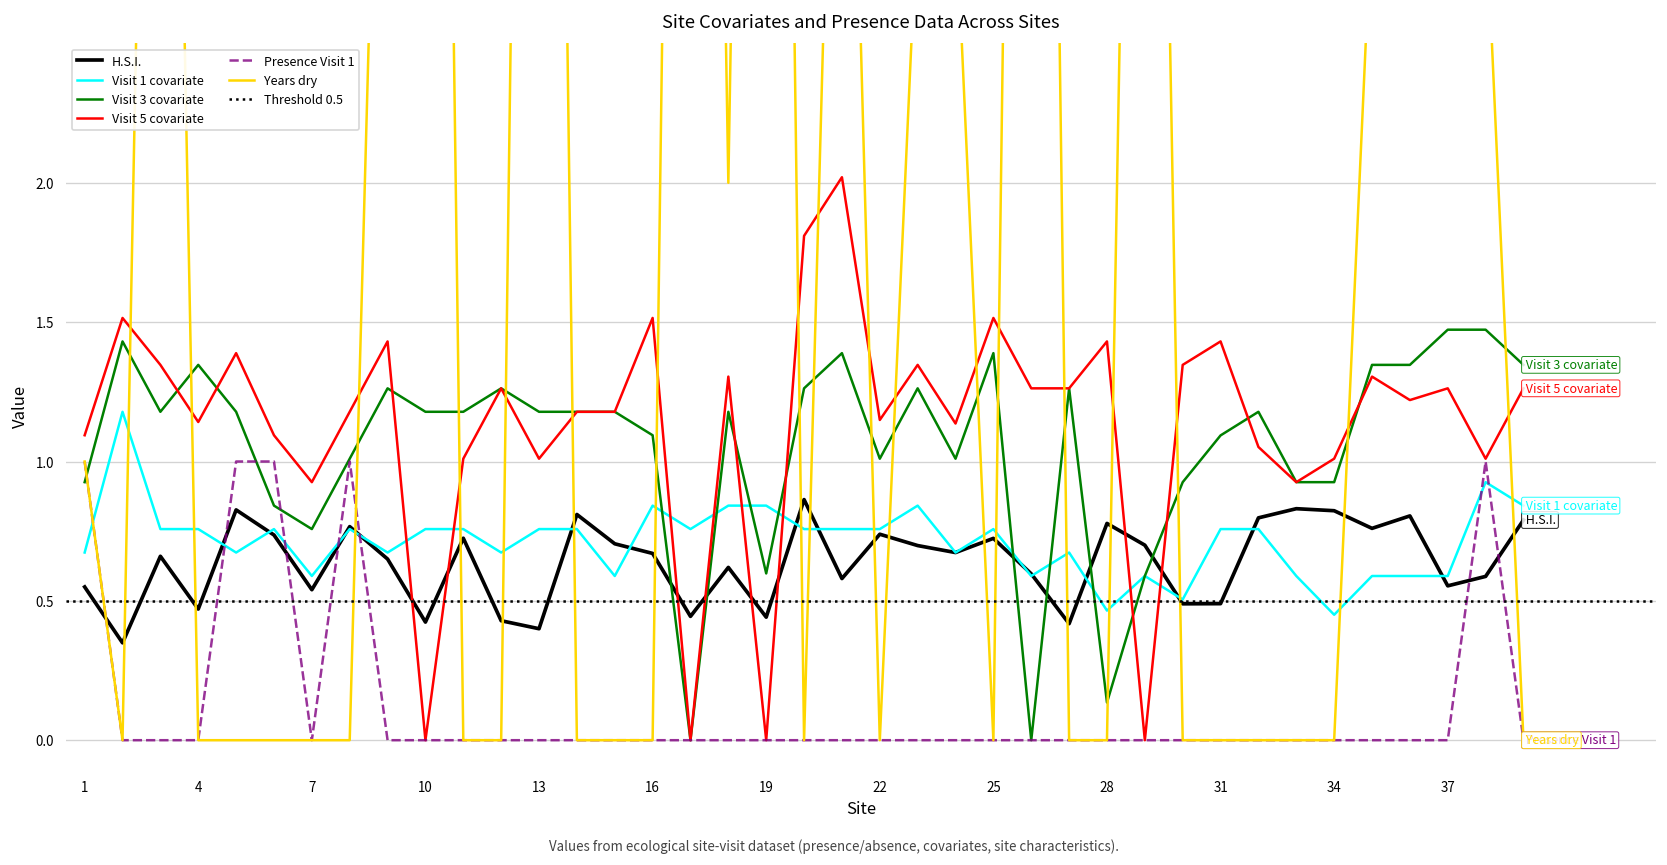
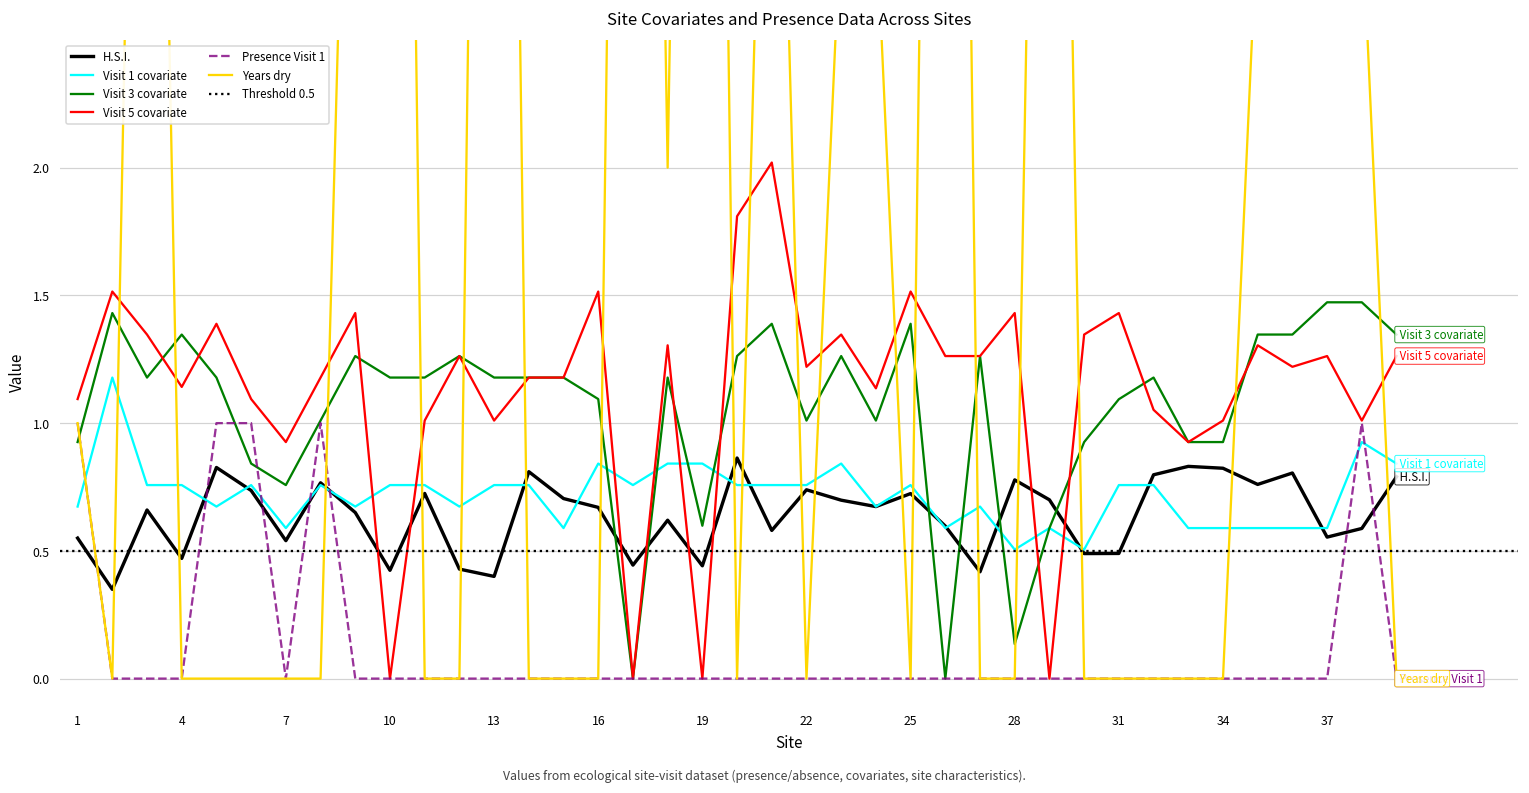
  {
    "H.S.I.": {
      "1": 0.55,
      "4": 0.47,
      "7": 0.54,
      "10": 0.42,
      "13": 0.40,
      "16": 0.67,
      "19": 0.44,
      "22": 0.74,
      "25": 0.72,
      "28": 0.78,
      "31": 0.49,
      "34": 0.82,
      "37": 0.55
    },
    "Visit 1 covariate": {
      "1": 0.67,
      "4": 0.76,
      "7": 0.59,
      "10": 0.76,
      "13": 0.76,
      "16": 0.84,
      "19": 0.84,
      "22": 0.76,
      "25": 0.76,
-     "28": 0.47,
+     "28": 0.51,
      "31": 0.76,
-     "34": 0.45,
+     "34": 0.59,
      "37": 0.59
    },
    "Visit 3 covariate": {
      "1": 0.93,
      "4": 1.35,
      "7": 0.76,
      "10": 1.18,
      "13": 1.18,
      "16": 1.09,
      "19": 0.60,
      "22": 1.01,
      "25": 1.39,
      "28": 0.14,
      "31": 1.09,
      "34": 0.93,
      "37": 1.47
    },
    "Visit 5 covariate": {
      "1": 1.09,
      "4": 1.14,
      "7": 0.93,
      "13": 1.01,
      "16": 1.52,
-     "22": 1.15,
+     "22": 1.22,
      "25": 1.52,
      "28": 1.43,
      "31": 1.43,
      "34": 1.01,
      "37": 1.26
    },
    "Presence Visit 1": {
      "13": 0.00,
      "37": 0.00
    }
  }
